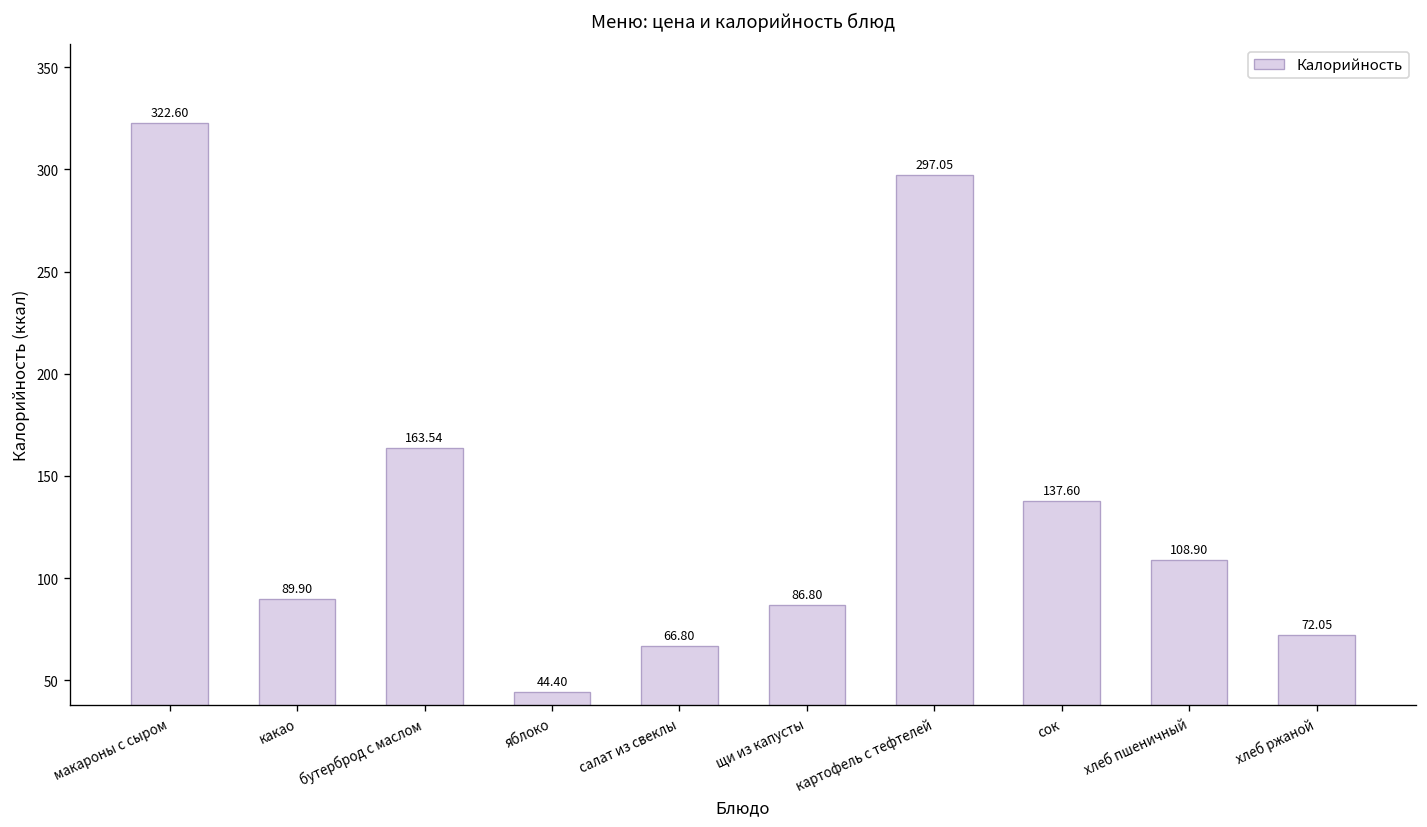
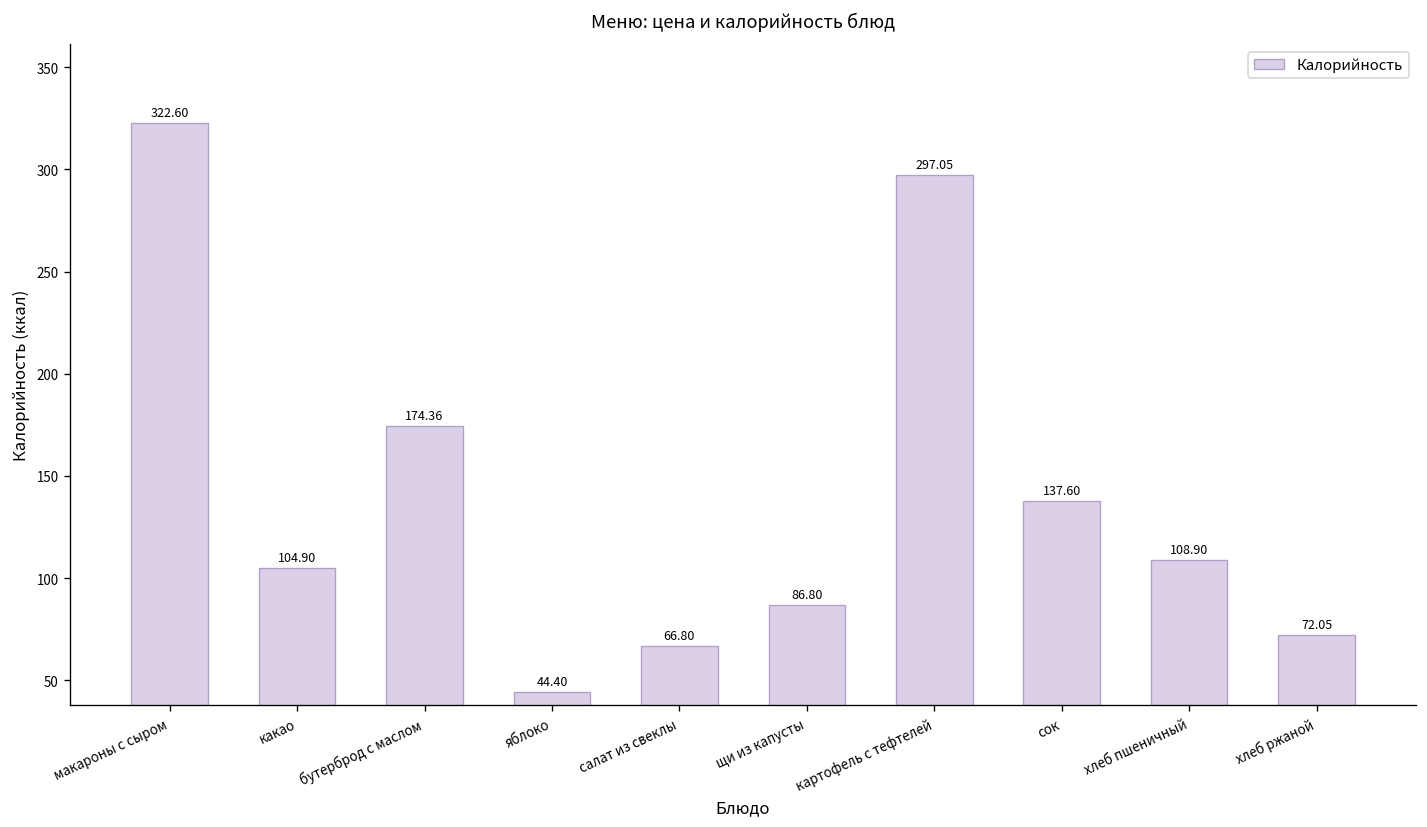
  {
    "макароны с сыром": 322.60,
-   "какао": 89.90,
-   "бутерброд с маслом": 163.54,
+   "какао": 104.90,
+   "бутерброд с маслом": 174.36,
    "яблоко": 44.40,
    "салат из свеклы": 66.80,
    "щи из капусты": 86.80,
    "картофель с тефтелей": 297.05,
    "сок": 137.60,
    "хлеб пшеничный": 108.90,
    "хлеб ржаной": 72.05
  }
